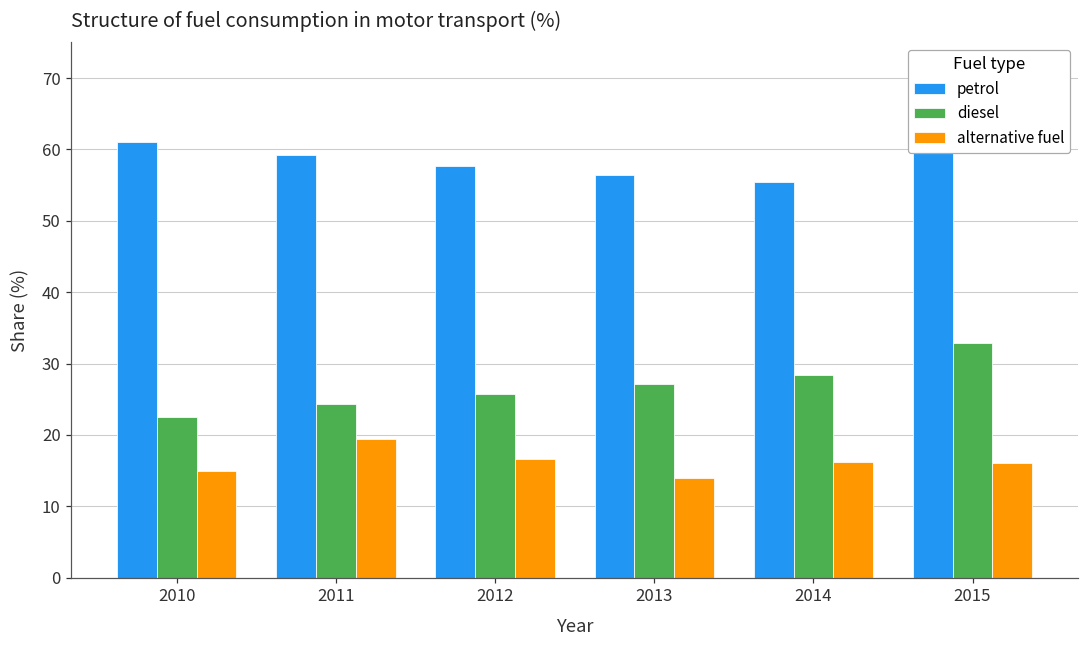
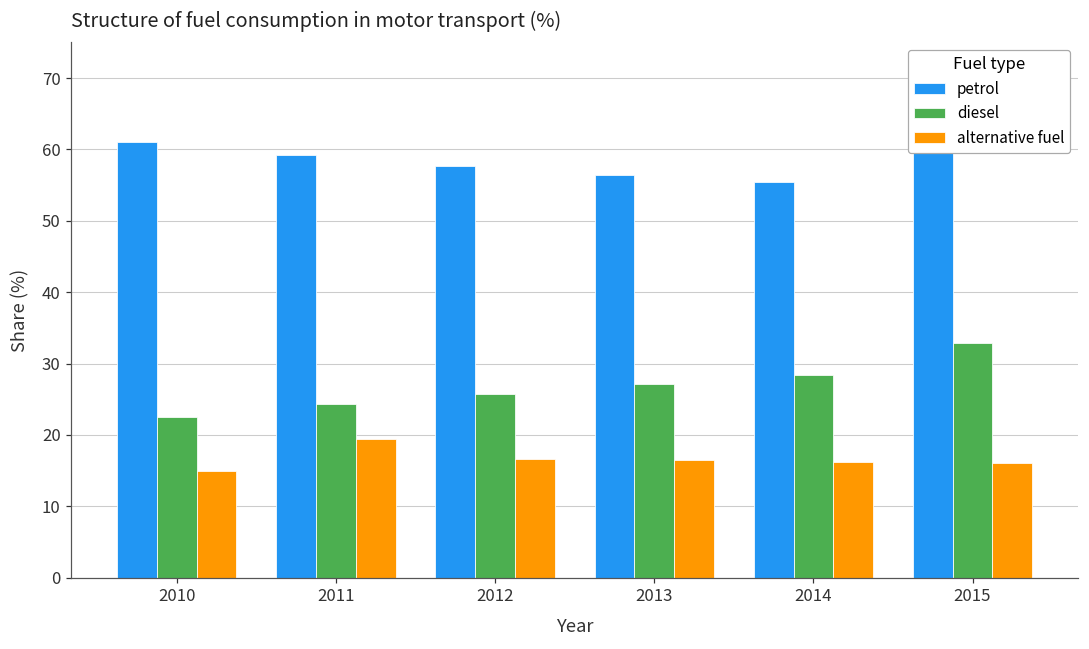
  {
    "petrol": {
      "2010": 61,
      "2011": 59,
      "2012": 58,
      "2013": 56,
      "2014": 55
    },
    "diesel": {
      "2010": 23,
      "2011": 24,
      "2012": 26,
      "2013": 27,
      "2014": 28,
      "2015": 33
    },
    "alternative fuel": {
      "2010": 15,
      "2011": 20,
      "2012": 17,
-     "2013": 14,
+     "2013": 17,
      "2014": 16,
      "2015": 16
    }
  }
